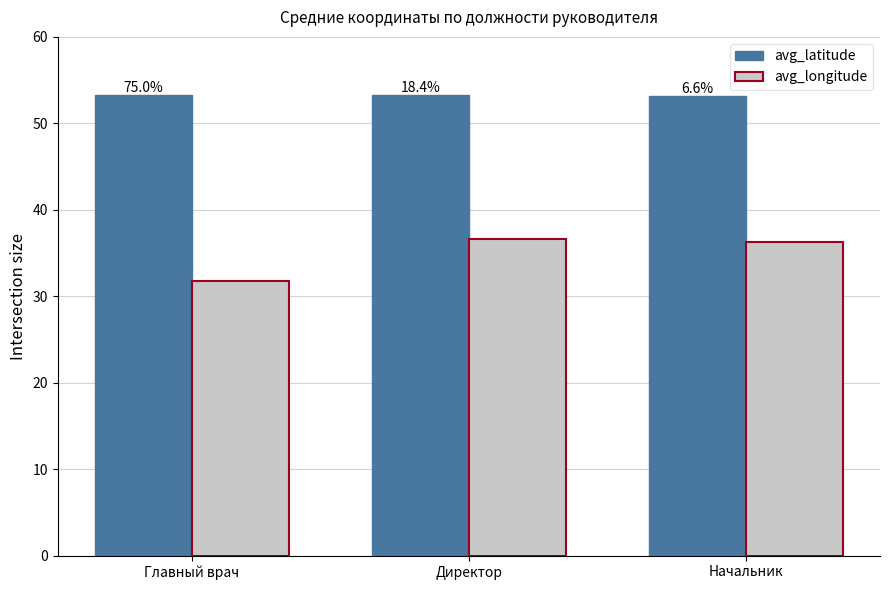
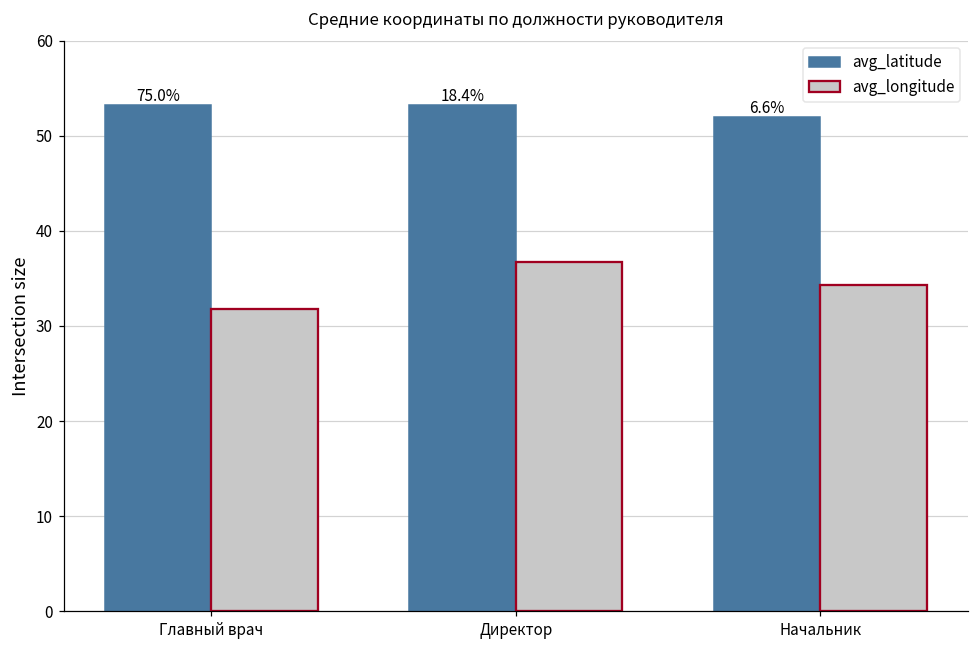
  {
    "avg_latitude": {
-     "Начальник": 53
+     "Начальник": 52
    },
    "avg_longitude": {
      "Главный врач": 32,
      "Директор": 37,
-     "Начальник": 36
+     "Начальник": 34
    }
  }
